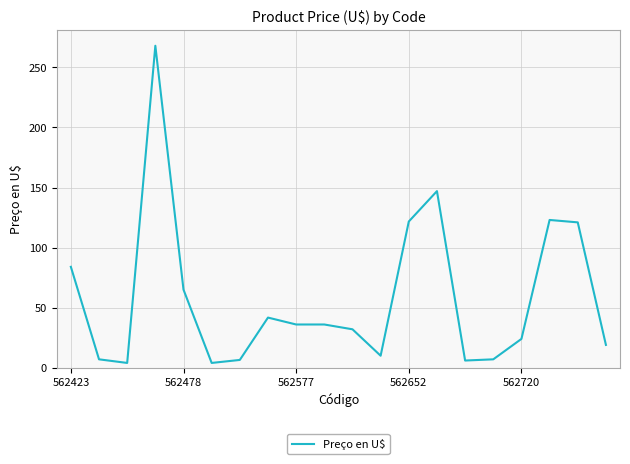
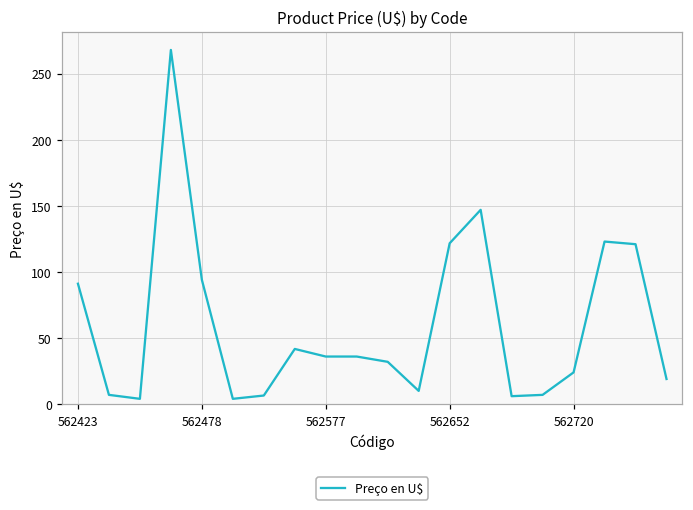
  {
-   "562423": 84,
-   "562478": 65,
+   "562423": 91,
+   "562478": 94,
    "562577": 36,
    "562652": 122,
    "562720": 24
  }
